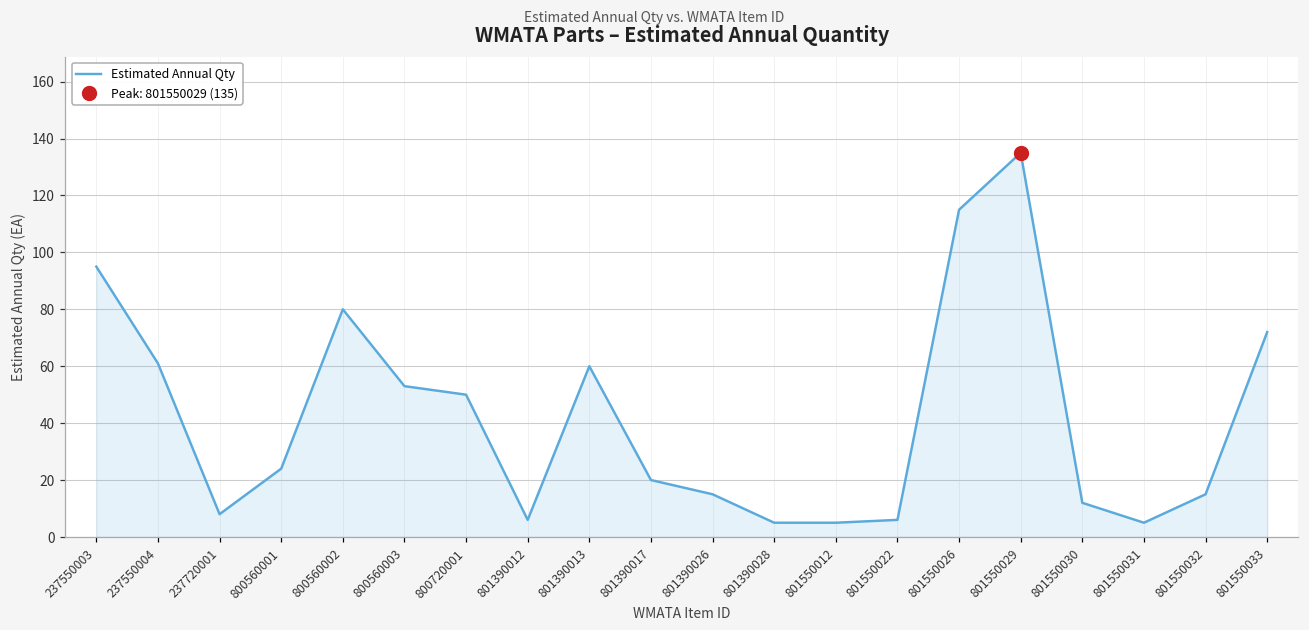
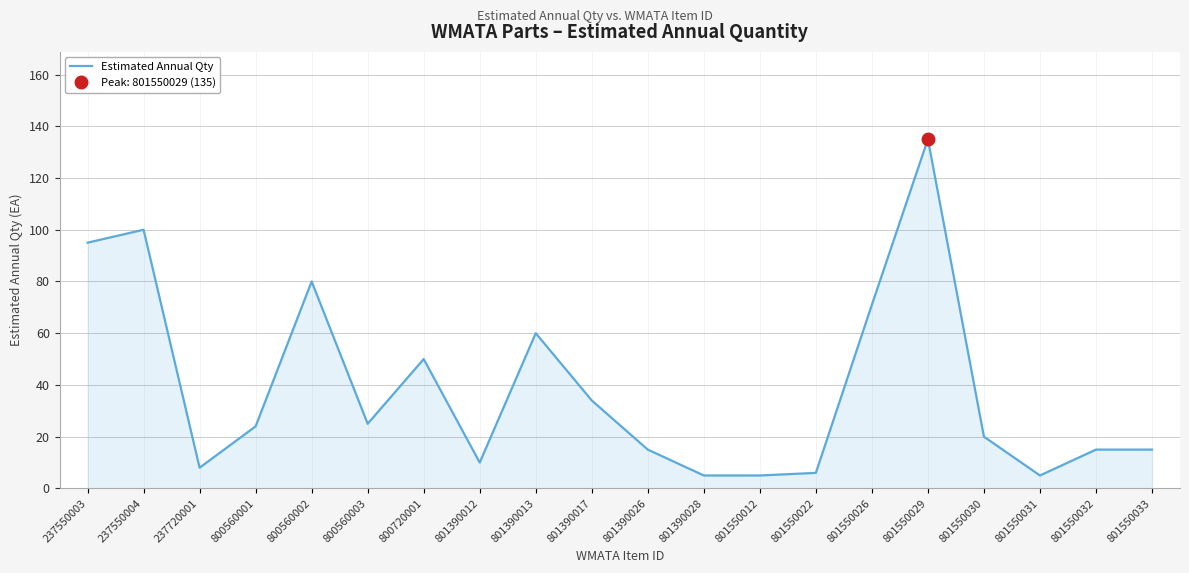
  {
    "Estimated Annual Qty": {
      "237550003": 95,
-     "237550004": 61,
+     "237550004": 100,
      "237720001": 8,
      "800560001": 24,
      "800560002": 80,
-     "800560003": 53,
+     "800560003": 25,
      "800720001": 50,
-     "801390012": 6,
+     "801390012": 10,
      "801390013": 60,
-     "801390017": 20,
+     "801390017": 34,
      "801390026": 15,
      "801390028": 5,
      "801550012": 5,
      "801550022": 6,
-     "801550026": 115,
-     "801550030": 12,
+     "801550026": 71,
+     "801550030": 20,
      "801550031": 5,
      "801550032": 15,
-     "801550033": 72
+     "801550033": 15
    }
  }
